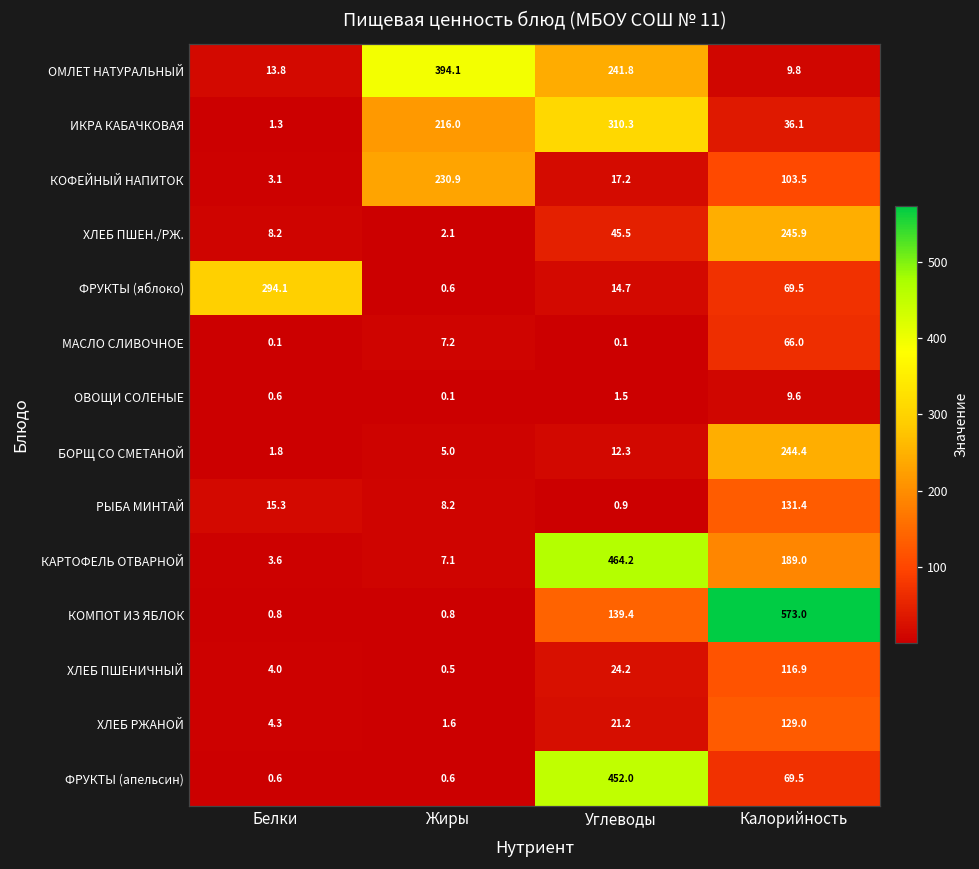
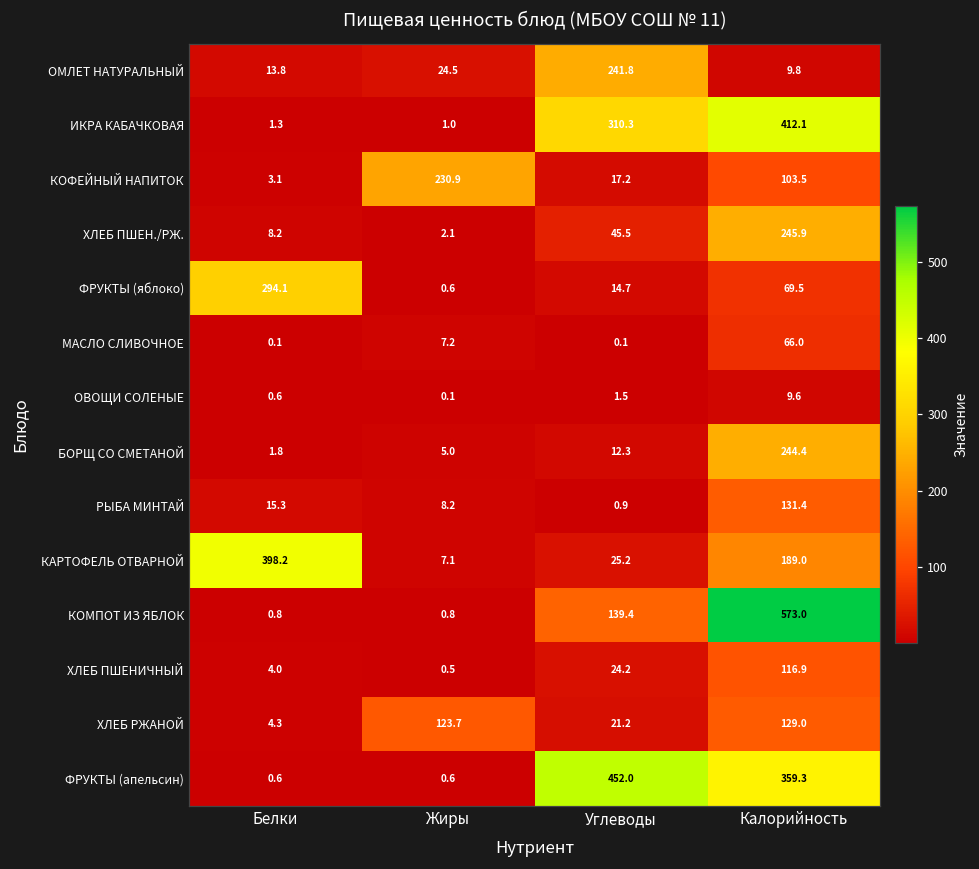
  {
    "ОМЛЕТ НАТУРАЛЬНЫЙ": {
      "Белки": 13.8,
-     "Жиры": 394.1,
+     "Жиры": 24.5,
      "Углеводы": 241.8,
      "Калорийность": 9.8
    },
    "ИКРА КАБАЧКОВАЯ": {
      "Белки": 1.3,
-     "Жиры": 216.0,
+     "Жиры": 1.0,
      "Углеводы": 310.3,
-     "Калорийность": 36.1
+     "Калорийность": 412.1
    },
    "КОФЕЙНЫЙ НАПИТОК": {
      "Белки": 3.1,
      "Жиры": 230.9,
      "Углеводы": 17.2,
      "Калорийность": 103.5
    },
    "ХЛЕБ ПШЕН./РЖ.": {
      "Белки": 8.2,
      "Жиры": 2.1,
      "Углеводы": 45.5,
      "Калорийность": 245.9
    },
    "ФРУКТЫ (яблоко)": {
      "Белки": 294.1,
      "Жиры": 0.6,
      "Углеводы": 14.7,
      "Калорийность": 69.5
    },
    "МАСЛО СЛИВОЧНОЕ": {
      "Белки": 0.1,
      "Жиры": 7.2,
      "Углеводы": 0.1,
      "Калорийность": 66.0
    },
    "ОВОЩИ СОЛЕНЫЕ": {
      "Белки": 0.6,
      "Жиры": 0.1,
      "Углеводы": 1.5,
      "Калорийность": 9.6
    },
    "БОРЩ СО СМЕТАНОЙ": {
      "Белки": 1.8,
      "Жиры": 5.0,
      "Углеводы": 12.3,
      "Калорийность": 244.4
    },
    "РЫБА МИНТАЙ": {
      "Белки": 15.3,
      "Жиры": 8.2,
      "Углеводы": 0.9,
      "Калорийность": 131.4
    },
    "КАРТОФЕЛЬ ОТВАРНОЙ": {
-     "Белки": 3.6,
+     "Белки": 398.2,
      "Жиры": 7.1,
-     "Углеводы": 464.2,
+     "Углеводы": 25.2,
      "Калорийность": 189.0
    },
    "КОМПОТ ИЗ ЯБЛОК": {
      "Белки": 0.8,
      "Жиры": 0.8,
      "Углеводы": 139.4,
      "Калорийность": 573.0
    },
    "ХЛЕБ ПШЕНИЧНЫЙ": {
      "Белки": 4.0,
      "Жиры": 0.5,
      "Углеводы": 24.2,
      "Калорийность": 116.9
    },
    "ХЛЕБ РЖАНОЙ": {
      "Белки": 4.3,
-     "Жиры": 1.6,
+     "Жиры": 123.7,
      "Углеводы": 21.2,
      "Калорийность": 129.0
    },
    "ФРУКТЫ (апельсин)": {
      "Белки": 0.6,
      "Жиры": 0.6,
      "Углеводы": 452.0,
-     "Калорийность": 69.5
+     "Калорийность": 359.3
    }
  }
